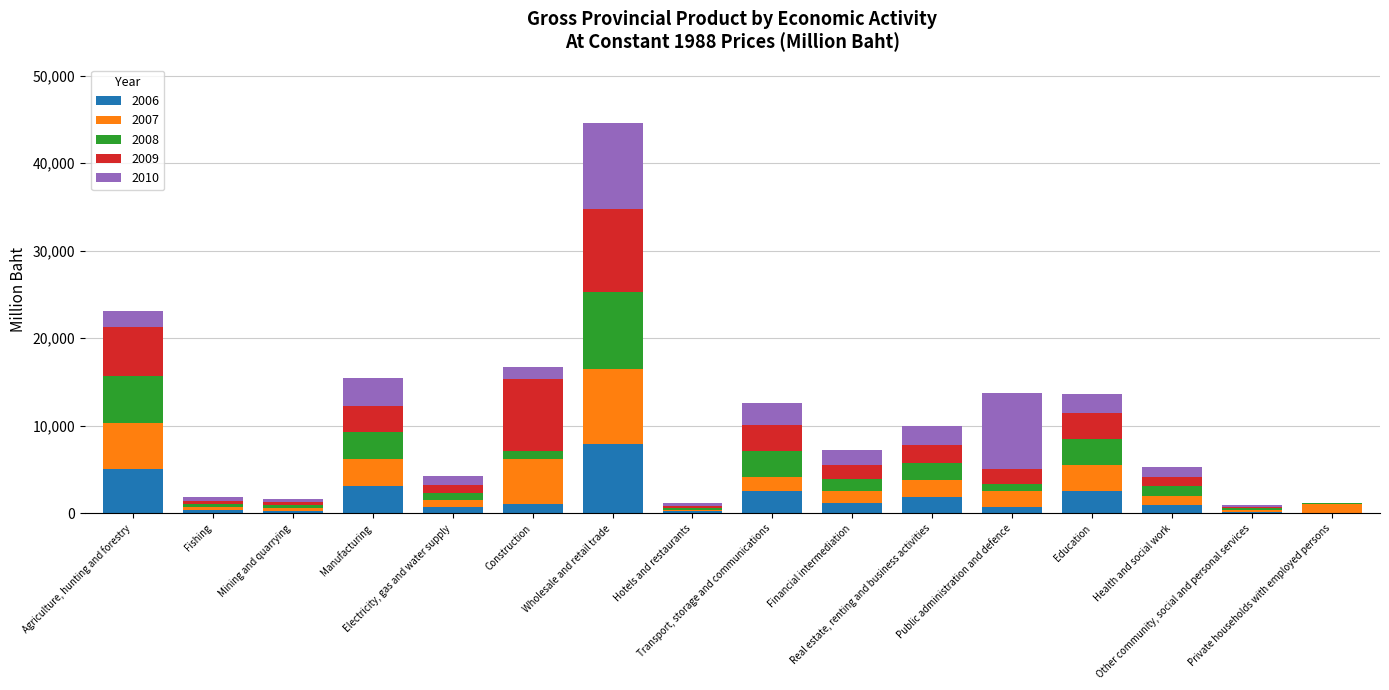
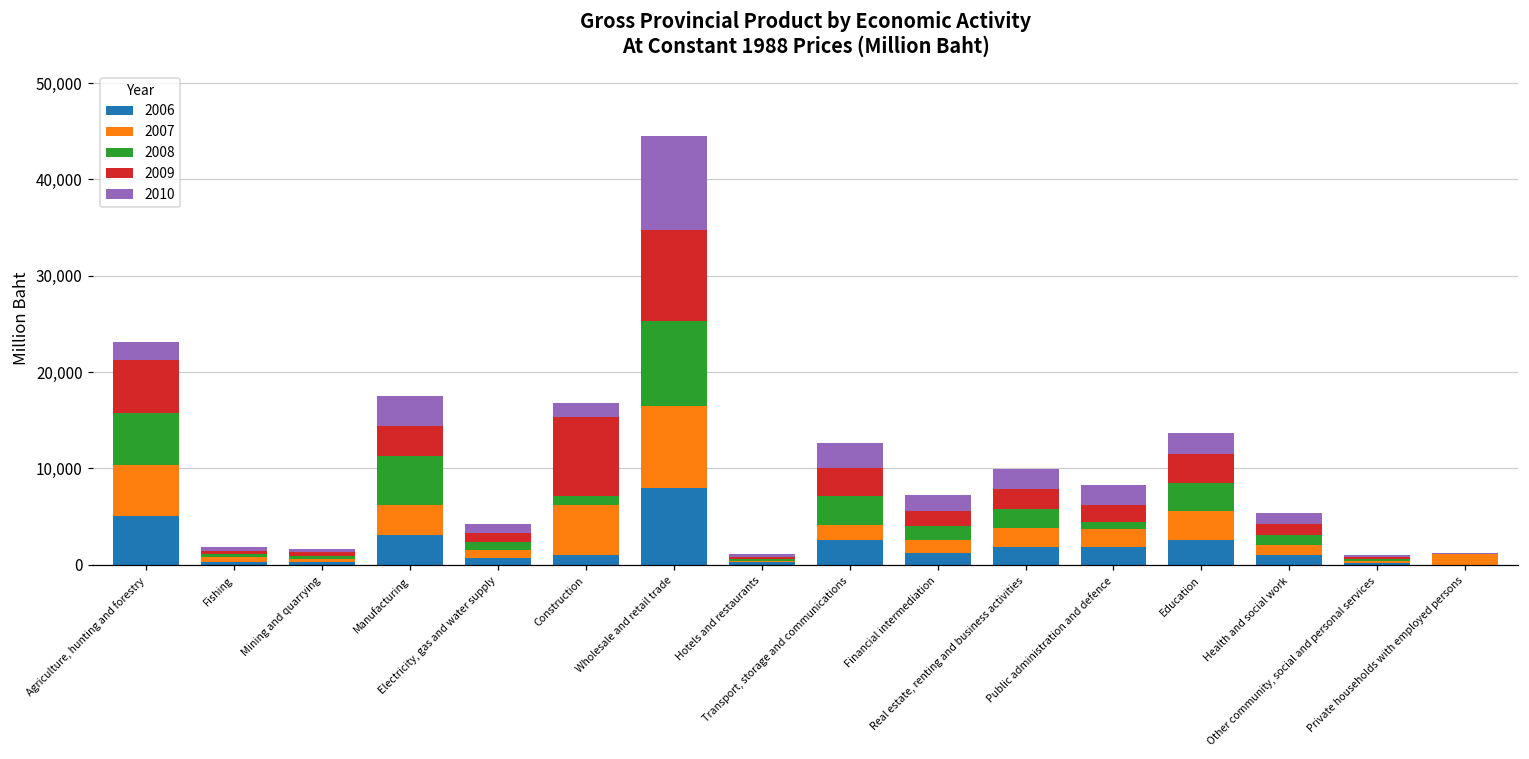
  {
    "2006": {
      "Agriculture, hunting and forestry": "5,000",
      "Fishing": "0",
      "Mining and quarrying": "0",
      "Manufacturing": "3,000",
      "Electricity, gas and water supply": "1,000",
      "Construction": "1,000",
      "Wholesale and retail trade": "8,000",
      "Transport, storage and communications": "3,000",
      "Financial intermediation": "1,000",
      "Real estate, renting and business activities": "2,000",
-     "Public administration and defence": "1,000",
+     "Public administration and defence": "2,000",
      "Education": "3,000",
      "Health and social work": "1,000"
    },
    "2007": {
      "Agriculture, hunting and forestry": "5,000",
      "Fishing": "0",
      "Mining and quarrying": "0",
      "Manufacturing": "3,000",
      "Electricity, gas and water supply": "1,000",
      "Construction": "5,000",
      "Wholesale and retail trade": "9,000",
      "Transport, storage and communications": "2,000",
      "Financial intermediation": "1,000",
      "Real estate, renting and business activities": "2,000",
      "Public administration and defence": "2,000",
      "Education": "3,000",
      "Health and social work": "1,000",
      "Private households with employed persons": "1,000"
    },
    "2008": {
      "Agriculture, hunting and forestry": "5,000",
      "Fishing": "0",
      "Mining and quarrying": "0",
-     "Manufacturing": "3,000",
+     "Manufacturing": "5,000",
      "Electricity, gas and water supply": "1,000",
      "Construction": "1,000",
      "Wholesale and retail trade": "9,000",
      "Transport, storage and communications": "3,000",
      "Financial intermediation": "1,000",
      "Real estate, renting and business activities": "2,000",
      "Public administration and defence": "1,000",
      "Education": "3,000",
      "Health and social work": "1,000"
    },
    "2009": {
      "Agriculture, hunting and forestry": "6,000",
      "Fishing": "0",
      "Mining and quarrying": "0",
      "Manufacturing": "3,000",
      "Electricity, gas and water supply": "1,000",
      "Construction": "8,000",
      "Wholesale and retail trade": "9,000",
      "Transport, storage and communications": "3,000",
      "Financial intermediation": "2,000",
      "Real estate, renting and business activities": "2,000",
      "Public administration and defence": "2,000",
      "Education": "3,000",
      "Health and social work": "1,000"
    },
    "2010": {
      "Agriculture, hunting and forestry": "2,000",
      "Fishing": "0",
      "Mining and quarrying": "0",
      "Manufacturing": "3,000",
      "Electricity, gas and water supply": "1,000",
      "Construction": "1,000",
      "Wholesale and retail trade": "10,000",
      "Hotels and restaurants": "0",
      "Transport, storage and communications": "3,000",
      "Financial intermediation": "2,000",
      "Real estate, renting and business activities": "2,000",
-     "Public administration and defence": "9,000",
+     "Public administration and defence": "2,000",
      "Education": "2,000",
      "Health and social work": "1,000"
    }
  }
